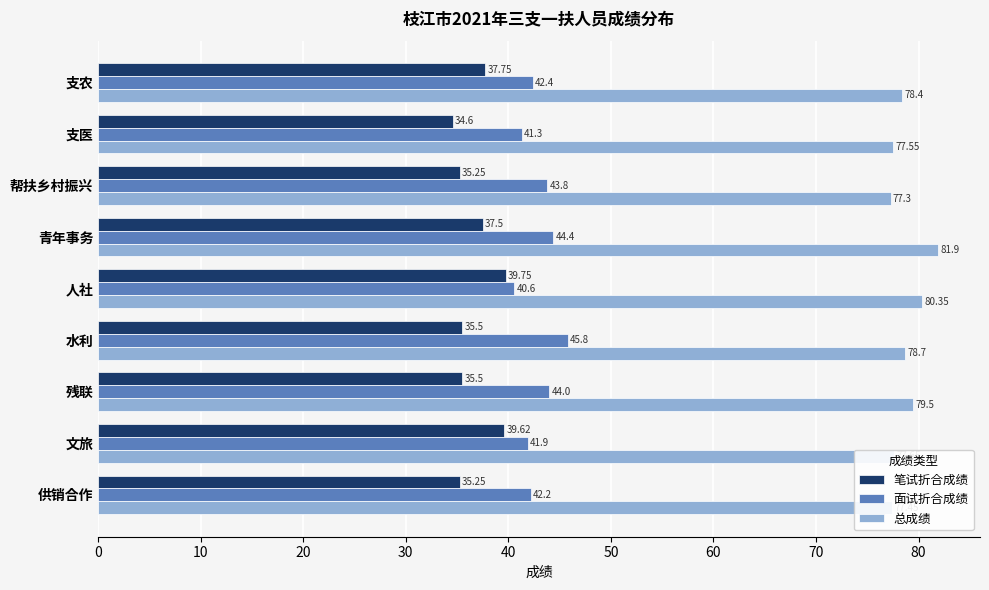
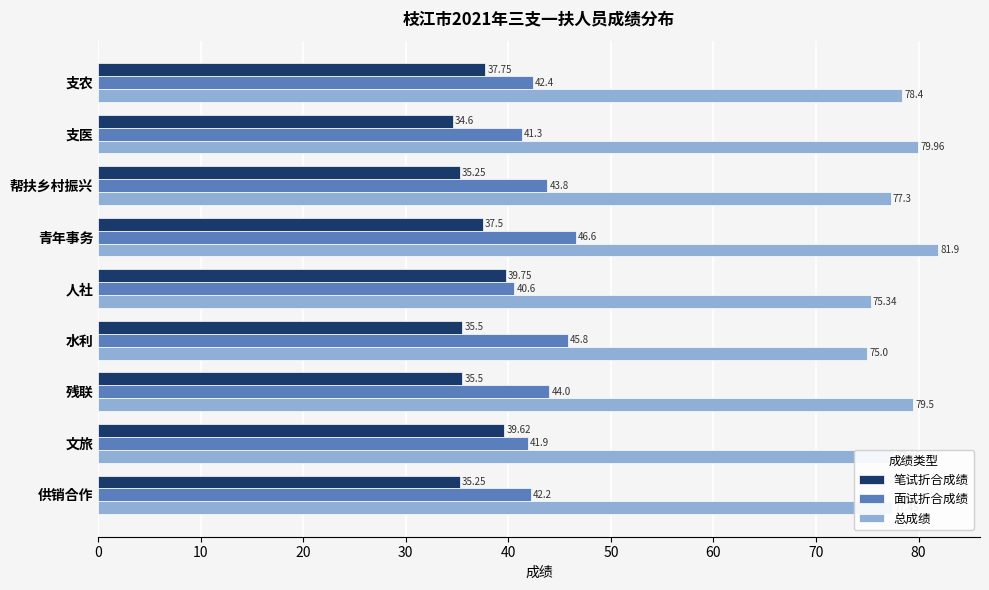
  {
    "笔试折合成绩": {
      "支农": 37.75,
      "支医": 34.6,
      "帮扶乡村振兴": 35.25,
      "青年事务": 37.5,
      "人社": 39.75,
      "水利": 35.5,
      "残联": 35.5,
      "文旅": 39.62,
      "供销合作": 35.25
    },
    "面试折合成绩": {
      "支农": 42.4,
      "支医": 41.3,
      "帮扶乡村振兴": 43.8,
-     "青年事务": 44.4,
+     "青年事务": 46.6,
      "人社": 40.6,
      "水利": 45.8,
      "残联": 44.0,
      "文旅": 41.9,
      "供销合作": 42.2
    },
    "总成绩": {
      "支农": 78.4,
-     "支医": 77.55,
+     "支医": 79.96,
      "帮扶乡村振兴": 77.3,
      "青年事务": 81.9,
-     "人社": 80.35,
-     "水利": 78.7,
+     "人社": 75.34,
+     "水利": 75.0,
      "残联": 79.5
    }
  }
